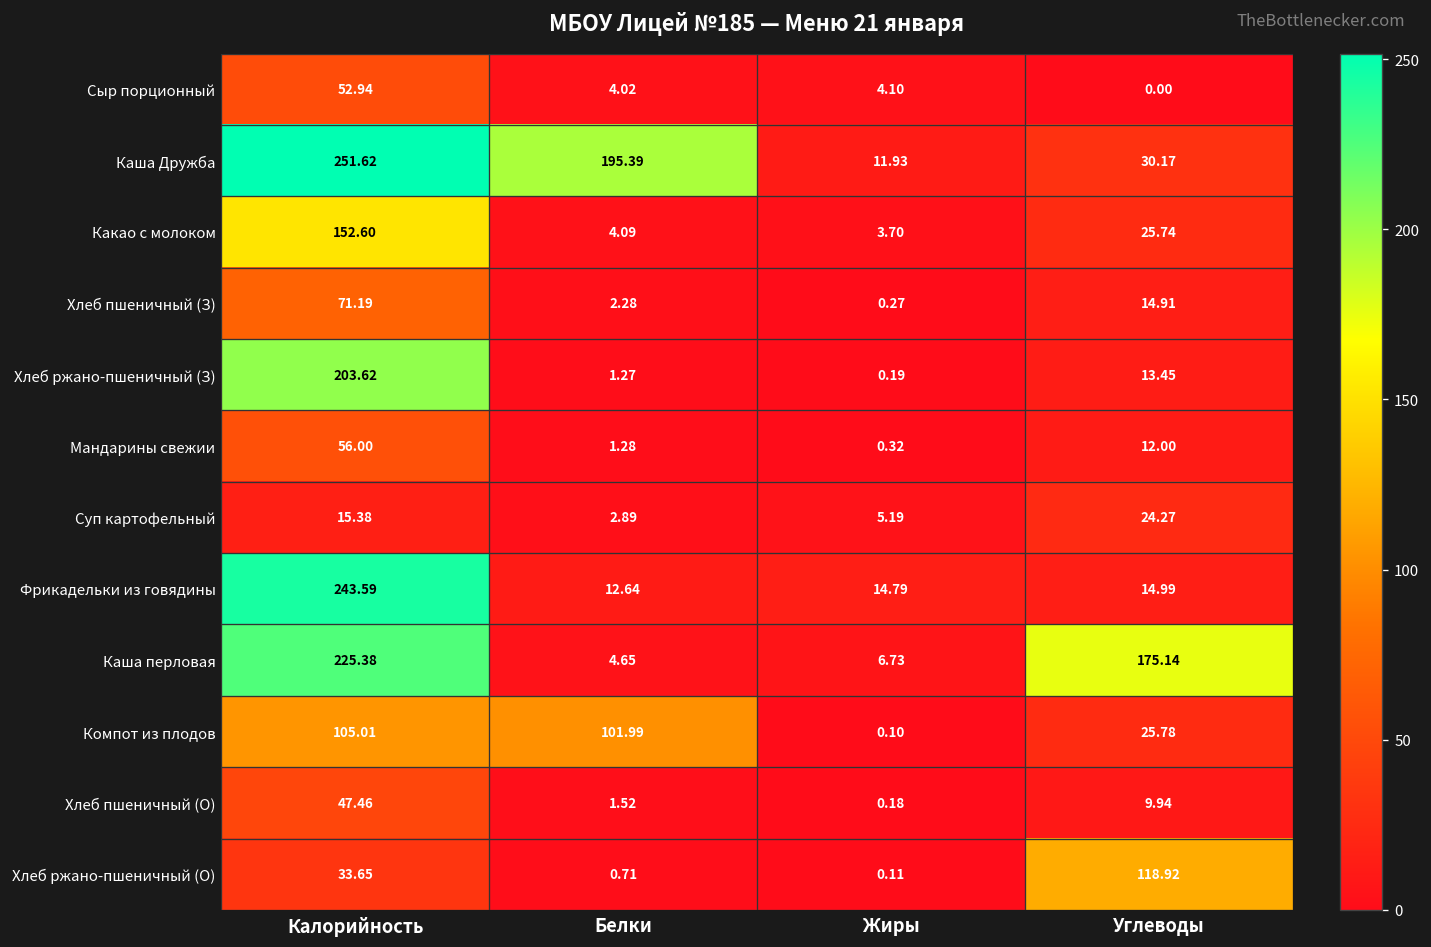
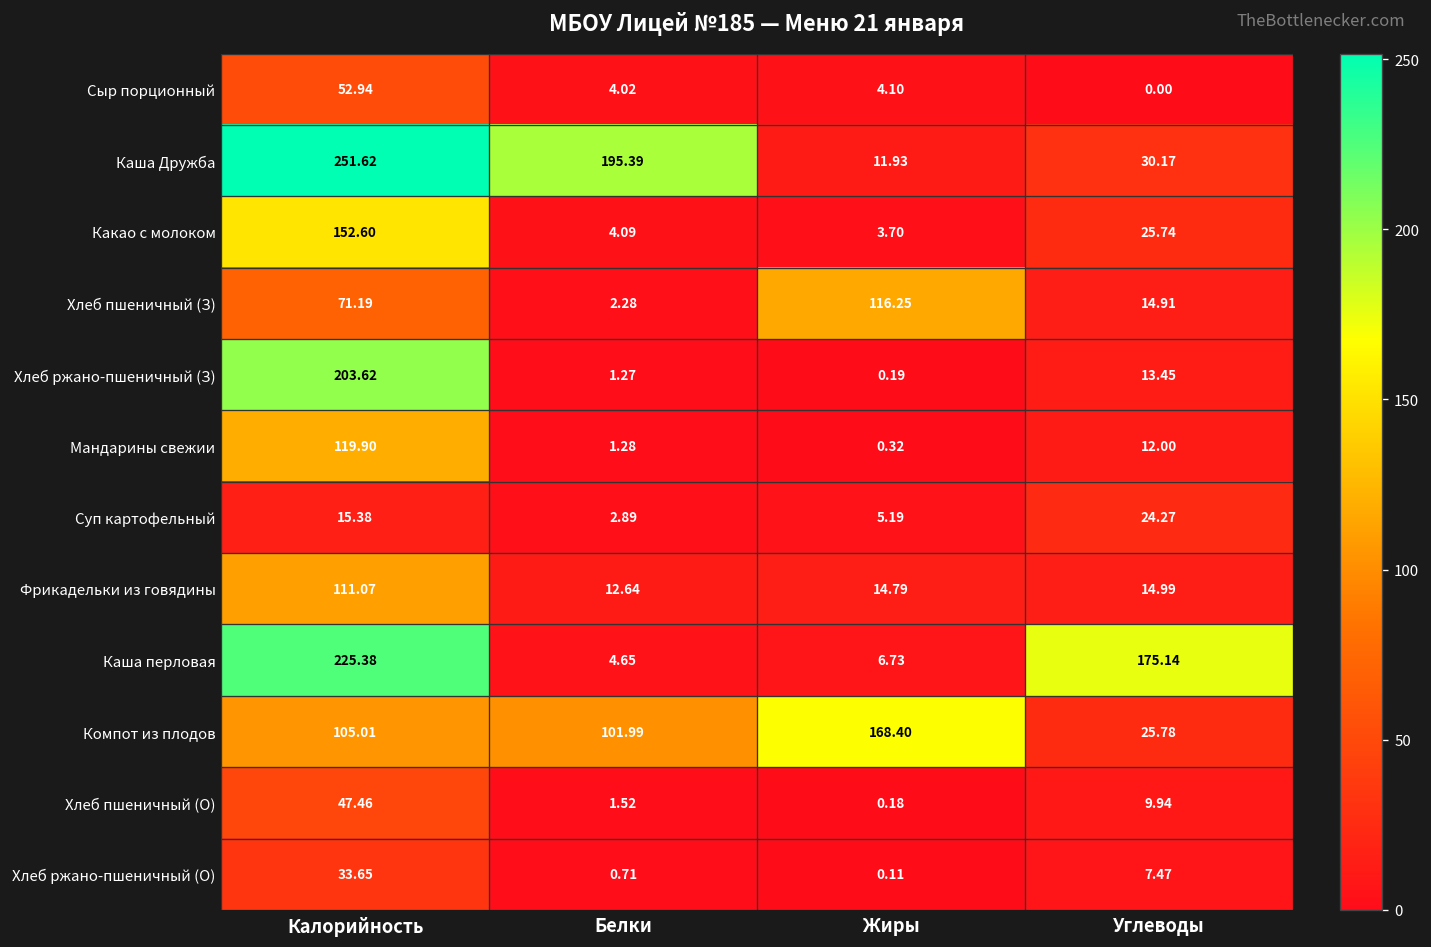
  {
    "Сыр порционный": {
      "Калорийность": 52.94,
      "Белки": 4.02,
      "Жиры": 4.10,
      "Углеводы": 0.00
    },
    "Каша Дружба": {
      "Калорийность": 251.62,
      "Белки": 195.39,
      "Жиры": 11.93,
      "Углеводы": 30.17
    },
    "Какао с молоком": {
      "Калорийность": 152.60,
      "Белки": 4.09,
      "Жиры": 3.70,
      "Углеводы": 25.74
    },
    "Хлеб пшеничный (З)": {
      "Калорийность": 71.19,
      "Белки": 2.28,
-     "Жиры": 0.27,
+     "Жиры": 116.25,
      "Углеводы": 14.91
    },
    "Хлеб ржано-пшеничный (З)": {
      "Калорийность": 203.62,
      "Белки": 1.27,
      "Жиры": 0.19,
      "Углеводы": 13.45
    },
    "Мандарины свежии": {
-     "Калорийность": 56.00,
+     "Калорийность": 119.90,
      "Белки": 1.28,
      "Жиры": 0.32,
      "Углеводы": 12.00
    },
    "Суп картофельный": {
      "Калорийность": 15.38,
      "Белки": 2.89,
      "Жиры": 5.19,
      "Углеводы": 24.27
    },
    "Фрикадельки из говядины": {
-     "Калорийность": 243.59,
+     "Калорийность": 111.07,
      "Белки": 12.64,
      "Жиры": 14.79,
      "Углеводы": 14.99
    },
    "Каша перловая": {
      "Калорийность": 225.38,
      "Белки": 4.65,
      "Жиры": 6.73,
      "Углеводы": 175.14
    },
    "Компот из плодов": {
      "Калорийность": 105.01,
      "Белки": 101.99,
-     "Жиры": 0.10,
+     "Жиры": 168.40,
      "Углеводы": 25.78
    },
    "Хлеб пшеничный (О)": {
      "Калорийность": 47.46,
      "Белки": 1.52,
      "Жиры": 0.18,
      "Углеводы": 9.94
    },
    "Хлеб ржано-пшеничный (О)": {
      "Калорийность": 33.65,
      "Белки": 0.71,
      "Жиры": 0.11,
-     "Углеводы": 118.92
+     "Углеводы": 7.47
    }
  }
